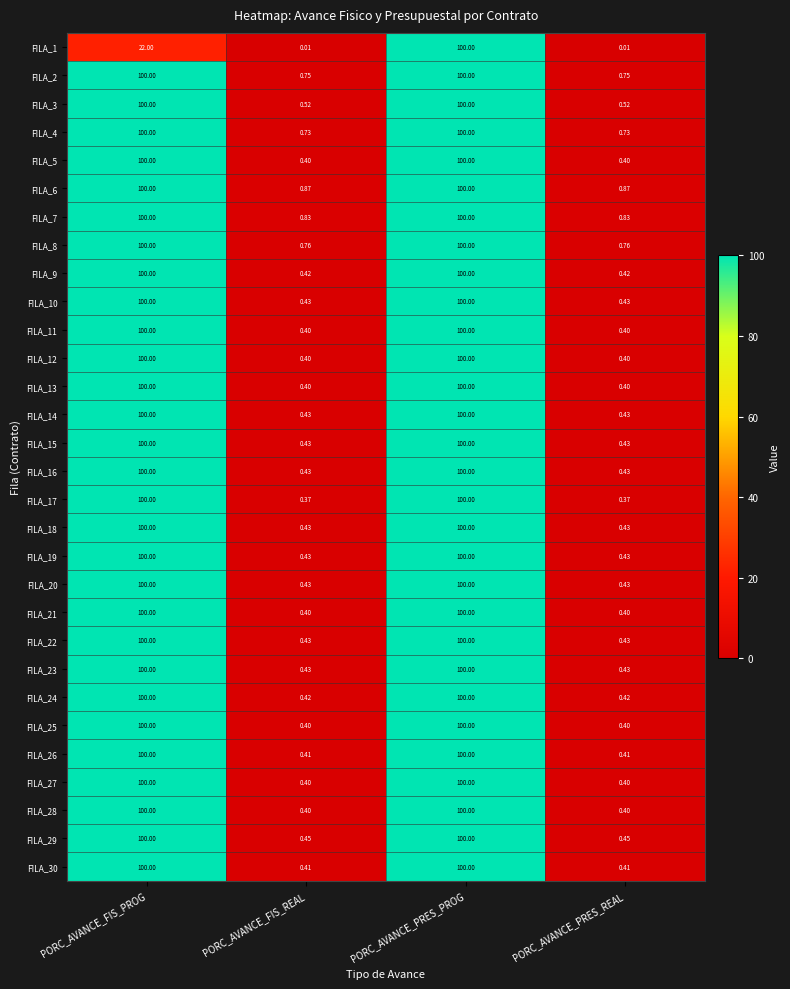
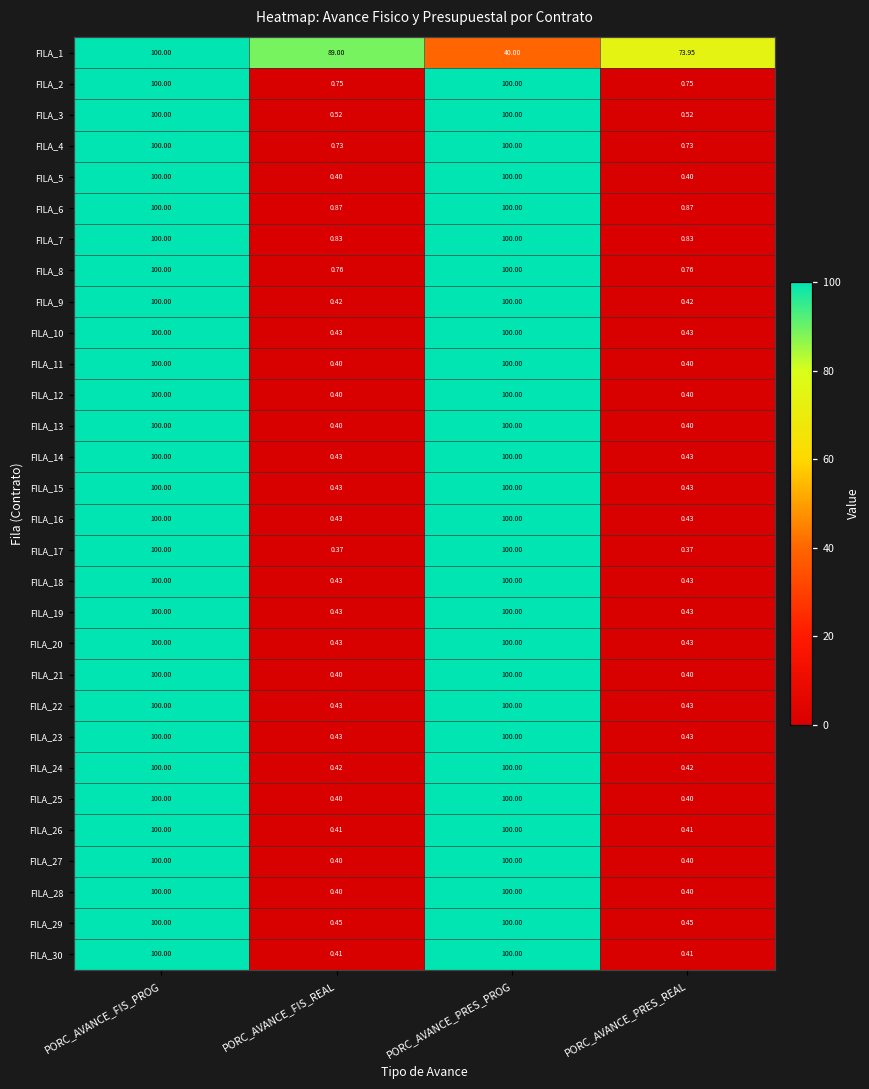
  {
    "FILA_1": {
-     "PORC_AVANCE_FIS_PROG": 22.00,
-     "PORC_AVANCE_FIS_REAL": 0.01,
-     "PORC_AVANCE_PRES_PROG": 100.00,
-     "PORC_AVANCE_PRES_REAL": 0.01
+     "PORC_AVANCE_FIS_PROG": 100.00,
+     "PORC_AVANCE_FIS_REAL": 89.00,
+     "PORC_AVANCE_PRES_PROG": 40.00,
+     "PORC_AVANCE_PRES_REAL": 73.95
    },
    "FILA_2": {
      "PORC_AVANCE_FIS_PROG": 100.00,
      "PORC_AVANCE_FIS_REAL": 0.75,
      "PORC_AVANCE_PRES_PROG": 100.00,
      "PORC_AVANCE_PRES_REAL": 0.75
    },
    "FILA_3": {
      "PORC_AVANCE_FIS_PROG": 100.00,
      "PORC_AVANCE_FIS_REAL": 0.52,
      "PORC_AVANCE_PRES_PROG": 100.00,
      "PORC_AVANCE_PRES_REAL": 0.52
    },
    "FILA_4": {
      "PORC_AVANCE_FIS_PROG": 100.00,
      "PORC_AVANCE_FIS_REAL": 0.73,
      "PORC_AVANCE_PRES_PROG": 100.00,
      "PORC_AVANCE_PRES_REAL": 0.73
    },
    "FILA_5": {
      "PORC_AVANCE_FIS_PROG": 100.00,
      "PORC_AVANCE_FIS_REAL": 0.40,
      "PORC_AVANCE_PRES_PROG": 100.00,
      "PORC_AVANCE_PRES_REAL": 0.40
    },
    "FILA_6": {
      "PORC_AVANCE_FIS_PROG": 100.00,
      "PORC_AVANCE_FIS_REAL": 0.87,
      "PORC_AVANCE_PRES_PROG": 100.00,
      "PORC_AVANCE_PRES_REAL": 0.87
    },
    "FILA_7": {
      "PORC_AVANCE_FIS_PROG": 100.00,
      "PORC_AVANCE_FIS_REAL": 0.83,
      "PORC_AVANCE_PRES_PROG": 100.00,
      "PORC_AVANCE_PRES_REAL": 0.83
    },
    "FILA_8": {
      "PORC_AVANCE_FIS_PROG": 100.00,
      "PORC_AVANCE_FIS_REAL": 0.76,
      "PORC_AVANCE_PRES_PROG": 100.00,
      "PORC_AVANCE_PRES_REAL": 0.76
    },
    "FILA_9": {
      "PORC_AVANCE_FIS_PROG": 100.00,
      "PORC_AVANCE_FIS_REAL": 0.42,
      "PORC_AVANCE_PRES_PROG": 100.00,
      "PORC_AVANCE_PRES_REAL": 0.42
    },
    "FILA_10": {
      "PORC_AVANCE_FIS_PROG": 100.00,
      "PORC_AVANCE_FIS_REAL": 0.43,
      "PORC_AVANCE_PRES_PROG": 100.00,
      "PORC_AVANCE_PRES_REAL": 0.43
    },
    "FILA_11": {
      "PORC_AVANCE_FIS_PROG": 100.00,
      "PORC_AVANCE_FIS_REAL": 0.40,
      "PORC_AVANCE_PRES_PROG": 100.00,
      "PORC_AVANCE_PRES_REAL": 0.40
    },
    "FILA_12": {
      "PORC_AVANCE_FIS_PROG": 100.00,
      "PORC_AVANCE_FIS_REAL": 0.40,
      "PORC_AVANCE_PRES_PROG": 100.00,
      "PORC_AVANCE_PRES_REAL": 0.40
    },
    "FILA_13": {
      "PORC_AVANCE_FIS_PROG": 100.00,
      "PORC_AVANCE_FIS_REAL": 0.40,
      "PORC_AVANCE_PRES_PROG": 100.00,
      "PORC_AVANCE_PRES_REAL": 0.40
    },
    "FILA_14": {
      "PORC_AVANCE_FIS_PROG": 100.00,
      "PORC_AVANCE_FIS_REAL": 0.43,
      "PORC_AVANCE_PRES_PROG": 100.00,
      "PORC_AVANCE_PRES_REAL": 0.43
    },
    "FILA_15": {
      "PORC_AVANCE_FIS_PROG": 100.00,
      "PORC_AVANCE_FIS_REAL": 0.43,
      "PORC_AVANCE_PRES_PROG": 100.00,
      "PORC_AVANCE_PRES_REAL": 0.43
    },
    "FILA_16": {
      "PORC_AVANCE_FIS_PROG": 100.00,
      "PORC_AVANCE_FIS_REAL": 0.43,
      "PORC_AVANCE_PRES_PROG": 100.00,
      "PORC_AVANCE_PRES_REAL": 0.43
    },
    "FILA_17": {
      "PORC_AVANCE_FIS_PROG": 100.00,
      "PORC_AVANCE_FIS_REAL": 0.37,
      "PORC_AVANCE_PRES_PROG": 100.00,
      "PORC_AVANCE_PRES_REAL": 0.37
    },
    "FILA_18": {
      "PORC_AVANCE_FIS_PROG": 100.00,
      "PORC_AVANCE_FIS_REAL": 0.43,
      "PORC_AVANCE_PRES_PROG": 100.00,
      "PORC_AVANCE_PRES_REAL": 0.43
    },
    "FILA_19": {
      "PORC_AVANCE_FIS_PROG": 100.00,
      "PORC_AVANCE_FIS_REAL": 0.43,
      "PORC_AVANCE_PRES_PROG": 100.00,
      "PORC_AVANCE_PRES_REAL": 0.43
    },
    "FILA_20": {
      "PORC_AVANCE_FIS_PROG": 100.00,
      "PORC_AVANCE_FIS_REAL": 0.43,
      "PORC_AVANCE_PRES_PROG": 100.00,
      "PORC_AVANCE_PRES_REAL": 0.43
    },
    "FILA_21": {
      "PORC_AVANCE_FIS_PROG": 100.00,
      "PORC_AVANCE_FIS_REAL": 0.40,
      "PORC_AVANCE_PRES_PROG": 100.00,
      "PORC_AVANCE_PRES_REAL": 0.40
    },
    "FILA_22": {
      "PORC_AVANCE_FIS_PROG": 100.00,
      "PORC_AVANCE_FIS_REAL": 0.43,
      "PORC_AVANCE_PRES_PROG": 100.00,
      "PORC_AVANCE_PRES_REAL": 0.43
    },
    "FILA_23": {
      "PORC_AVANCE_FIS_PROG": 100.00,
      "PORC_AVANCE_FIS_REAL": 0.43,
      "PORC_AVANCE_PRES_PROG": 100.00,
      "PORC_AVANCE_PRES_REAL": 0.43
    },
    "FILA_24": {
      "PORC_AVANCE_FIS_PROG": 100.00,
      "PORC_AVANCE_FIS_REAL": 0.42,
      "PORC_AVANCE_PRES_PROG": 100.00,
      "PORC_AVANCE_PRES_REAL": 0.42
    },
    "FILA_25": {
      "PORC_AVANCE_FIS_PROG": 100.00,
      "PORC_AVANCE_FIS_REAL": 0.40,
      "PORC_AVANCE_PRES_PROG": 100.00,
      "PORC_AVANCE_PRES_REAL": 0.40
    },
    "FILA_26": {
      "PORC_AVANCE_FIS_PROG": 100.00,
      "PORC_AVANCE_FIS_REAL": 0.41,
      "PORC_AVANCE_PRES_PROG": 100.00,
      "PORC_AVANCE_PRES_REAL": 0.41
    },
    "FILA_27": {
      "PORC_AVANCE_FIS_PROG": 100.00,
      "PORC_AVANCE_FIS_REAL": 0.40,
      "PORC_AVANCE_PRES_PROG": 100.00,
      "PORC_AVANCE_PRES_REAL": 0.40
    },
    "FILA_28": {
      "PORC_AVANCE_FIS_PROG": 100.00,
      "PORC_AVANCE_FIS_REAL": 0.40,
      "PORC_AVANCE_PRES_PROG": 100.00,
      "PORC_AVANCE_PRES_REAL": 0.40
    },
    "FILA_29": {
      "PORC_AVANCE_FIS_PROG": 100.00,
      "PORC_AVANCE_FIS_REAL": 0.45,
      "PORC_AVANCE_PRES_PROG": 100.00,
      "PORC_AVANCE_PRES_REAL": 0.45
    },
    "FILA_30": {
      "PORC_AVANCE_FIS_PROG": 100.00,
      "PORC_AVANCE_FIS_REAL": 0.41,
      "PORC_AVANCE_PRES_PROG": 100.00,
      "PORC_AVANCE_PRES_REAL": 0.41
    }
  }
